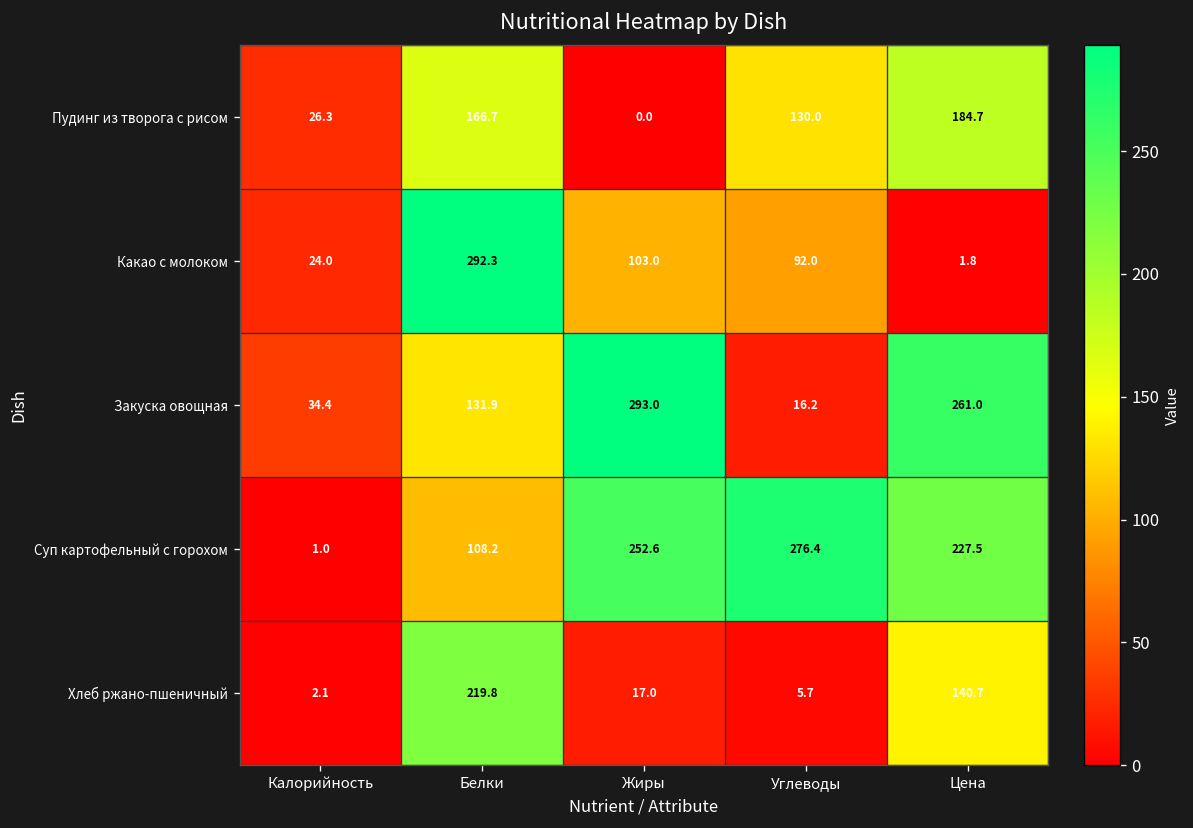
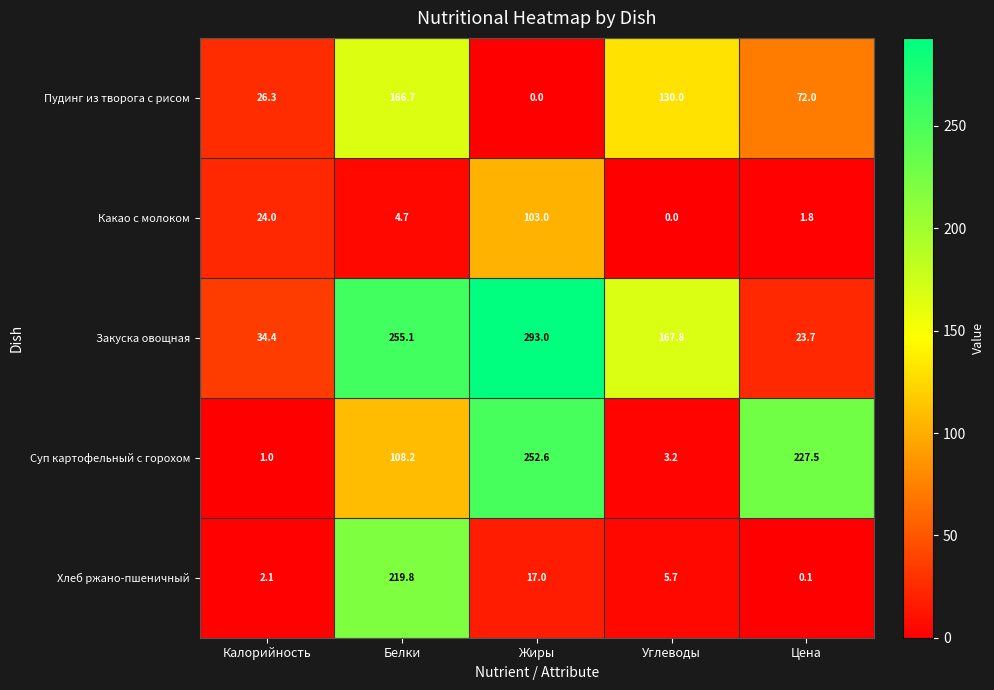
  {
    "Пудинг из творога с рисом": {
      "Калорийность": 26.3,
      "Белки": 166.7,
      "Жиры": 0.0,
      "Углеводы": 130.0,
-     "Цена": 184.7
+     "Цена": 72.0
    },
    "Какао с молоком": {
      "Калорийность": 24.0,
-     "Белки": 292.3,
+     "Белки": 4.7,
      "Жиры": 103.0,
-     "Углеводы": 92.0,
+     "Углеводы": 0.0,
      "Цена": 1.8
    },
    "Закуска овощная": {
      "Калорийность": 34.4,
-     "Белки": 131.9,
+     "Белки": 255.1,
      "Жиры": 293.0,
-     "Углеводы": 16.2,
-     "Цена": 261.0
+     "Углеводы": 167.8,
+     "Цена": 23.7
    },
    "Суп картофельный с горохом": {
      "Калорийность": 1.0,
      "Белки": 108.2,
      "Жиры": 252.6,
-     "Углеводы": 276.4,
+     "Углеводы": 3.2,
      "Цена": 227.5
    },
    "Хлеб ржано-пшеничный": {
      "Калорийность": 2.1,
      "Белки": 219.8,
      "Жиры": 17.0,
      "Углеводы": 5.7,
-     "Цена": 140.7
+     "Цена": 0.1
    }
  }
